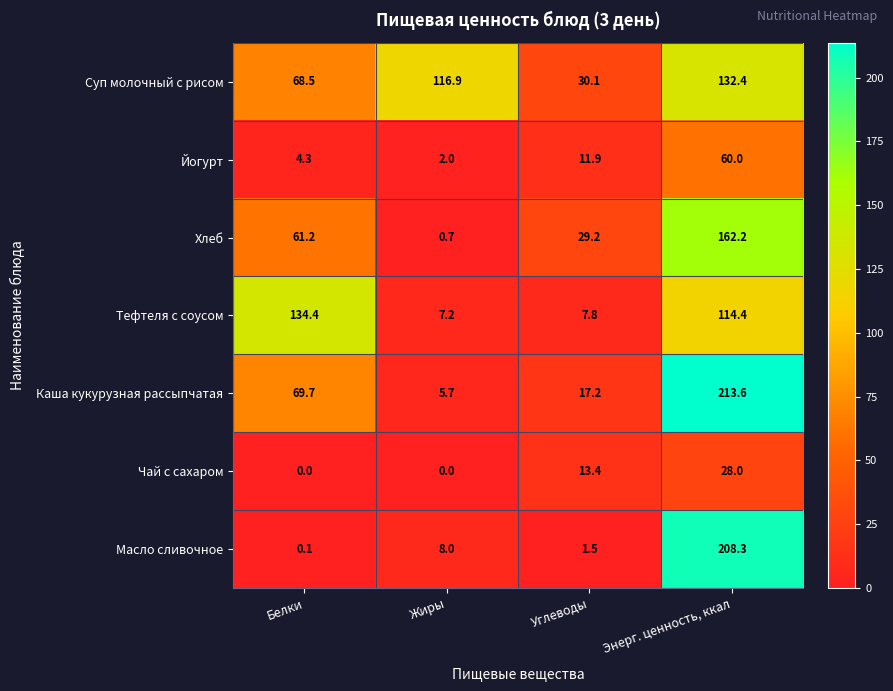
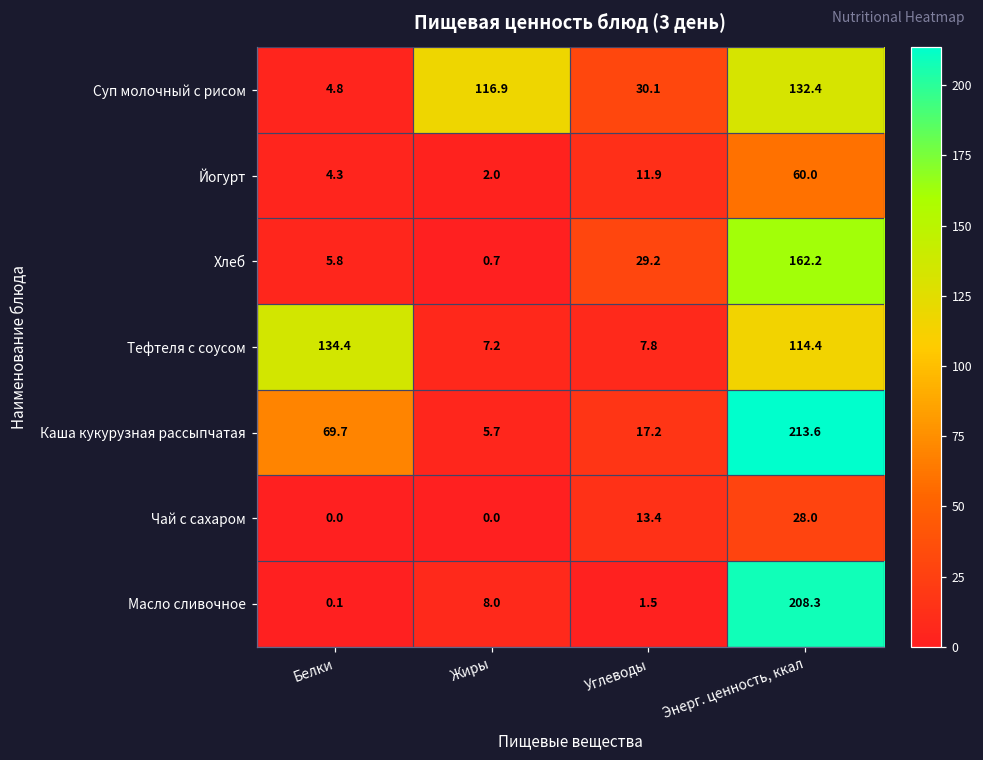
  {
    "Суп молочный с рисом": {
-     "Белки": 68.5,
+     "Белки": 4.8,
      "Жиры": 116.9,
      "Углеводы": 30.1,
      "Энерг. ценность, ккал": 132.4
    },
    "Йогурт": {
      "Белки": 4.3,
      "Жиры": 2.0,
      "Углеводы": 11.9,
      "Энерг. ценность, ккал": 60.0
    },
    "Хлеб": {
-     "Белки": 61.2,
+     "Белки": 5.8,
      "Жиры": 0.7,
      "Углеводы": 29.2,
      "Энерг. ценность, ккал": 162.2
    },
    "Тефтеля с соусом": {
      "Белки": 134.4,
      "Жиры": 7.2,
      "Углеводы": 7.8,
      "Энерг. ценность, ккал": 114.4
    },
    "Каша кукурузная рассыпчатая": {
      "Белки": 69.7,
      "Жиры": 5.7,
      "Углеводы": 17.2,
      "Энерг. ценность, ккал": 213.6
    },
    "Чай с сахаром": {
      "Белки": 0.0,
      "Жиры": 0.0,
      "Углеводы": 13.4,
      "Энерг. ценность, ккал": 28.0
    },
    "Масло сливочное": {
      "Белки": 0.1,
      "Жиры": 8.0,
      "Углеводы": 1.5,
      "Энерг. ценность, ккал": 208.3
    }
  }
